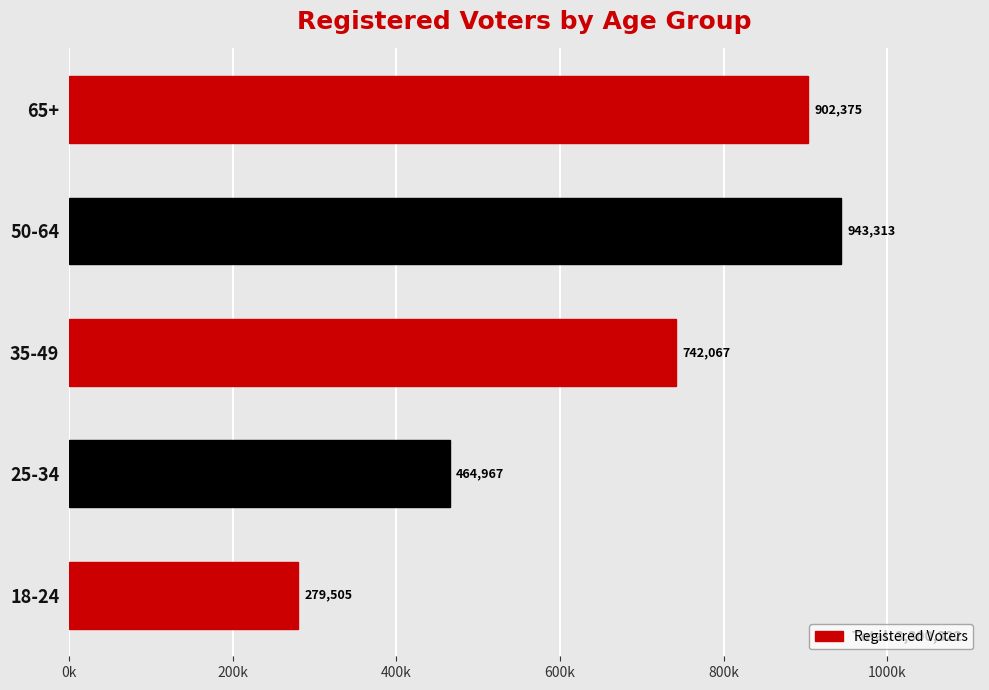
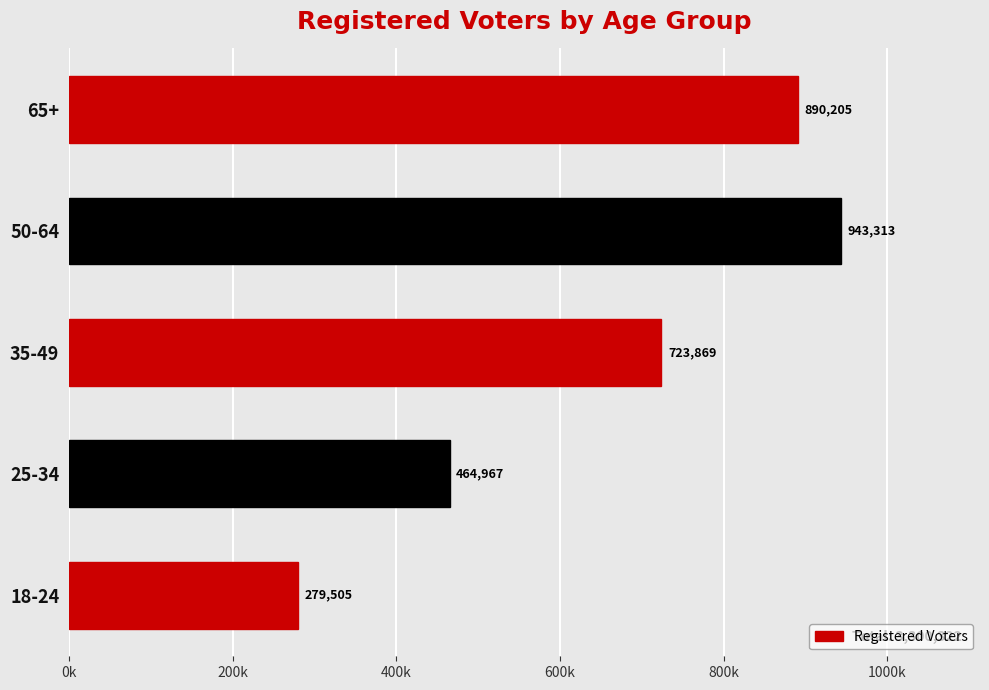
  {
-   "65+": "902,375",
+   "65+": "890,205",
    "50-64": "943,313",
-   "35-49": "742,067",
+   "35-49": "723,869",
    "25-34": "464,967",
    "18-24": "279,505"
  }
